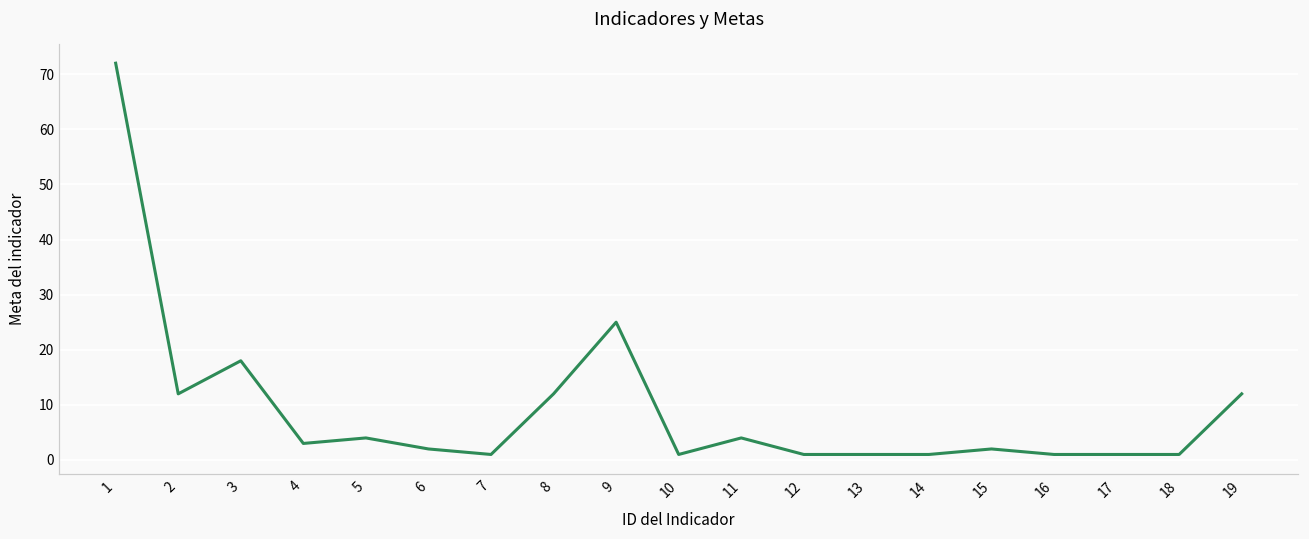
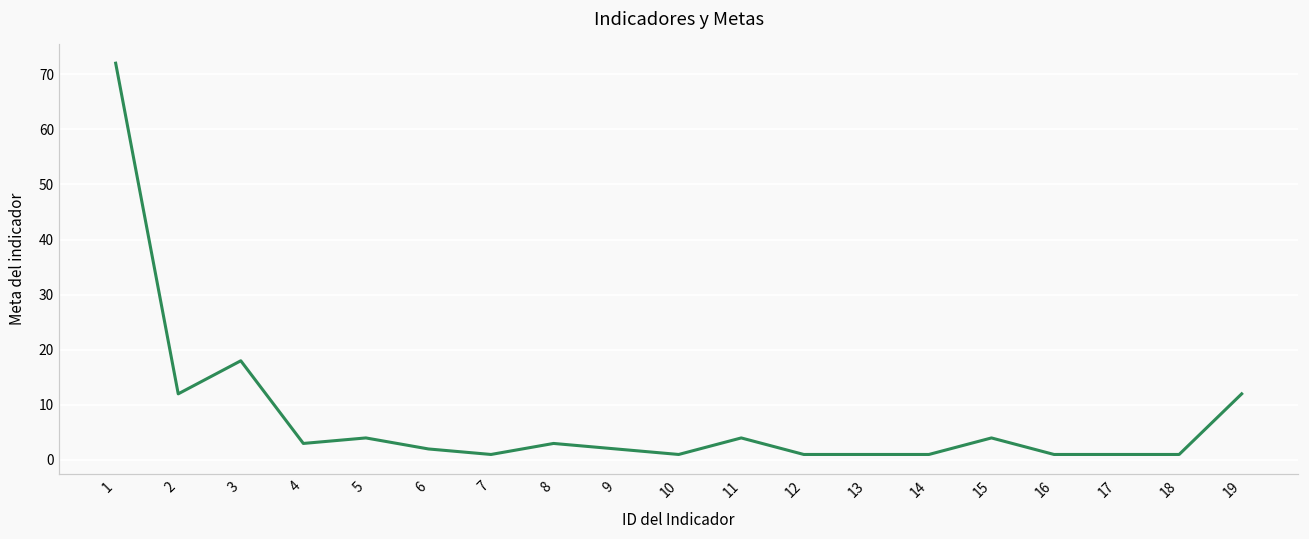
  {
    "1": 72,
    "2": 12,
    "3": 18,
    "4": 3,
    "5": 4,
    "6": 2,
    "7": 1,
-   "8": 12,
-   "9": 25,
+   "8": 3,
+   "9": 2,
    "10": 1,
    "11": 4,
    "12": 1,
    "13": 1,
    "14": 1,
-   "15": 2,
+   "15": 4,
    "16": 1,
    "17": 1,
    "18": 1,
    "19": 12
  }
